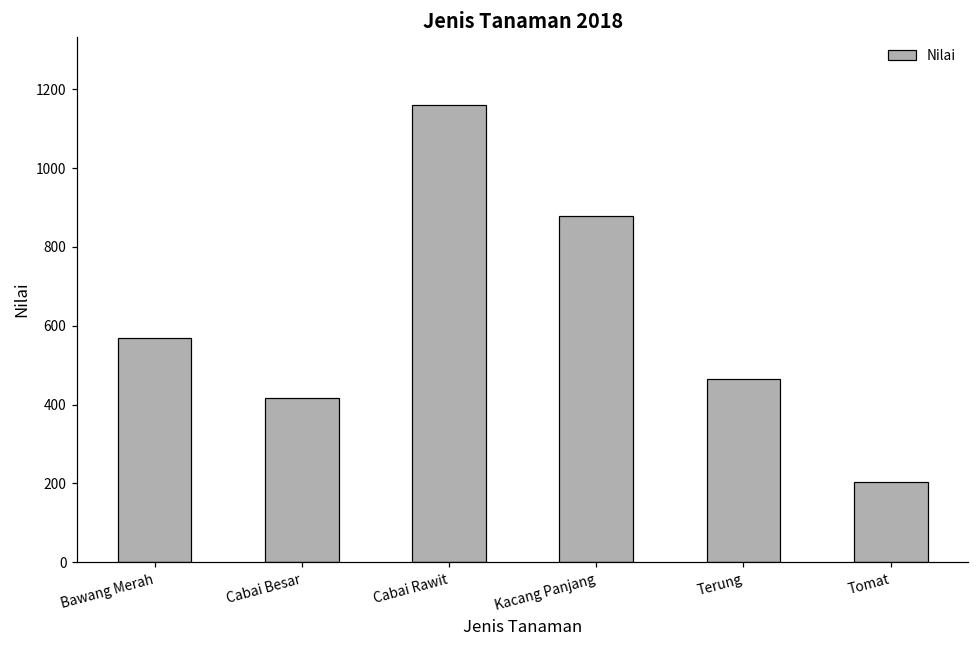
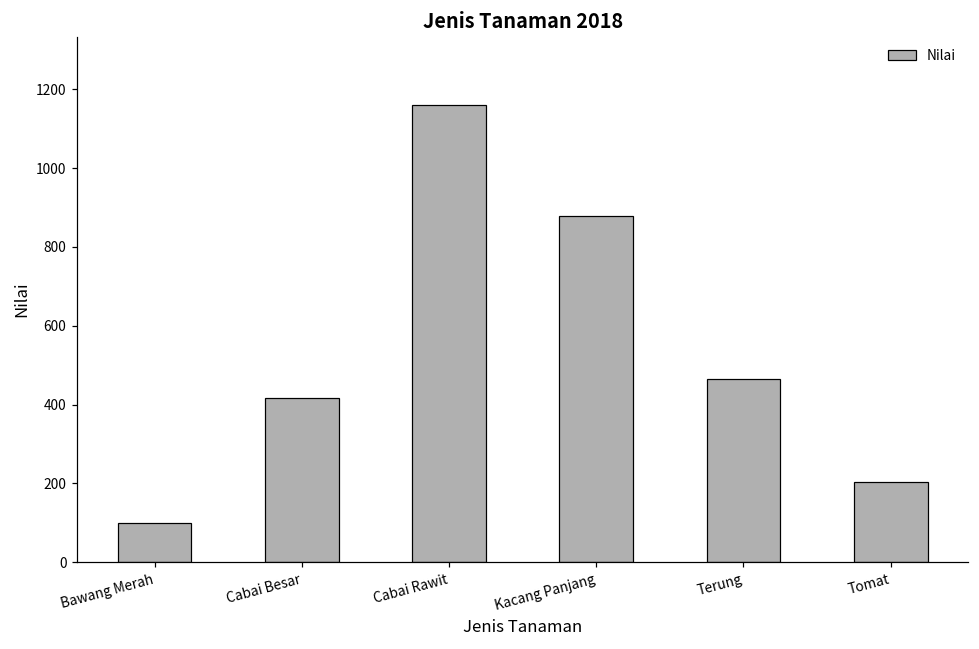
  {
-   "Bawang Merah": 570,
+   "Bawang Merah": 100,
    "Cabai Besar": 420,
    "Cabai Rawit": 1160,
    "Kacang Panjang": 880,
    "Terung": 460,
    "Tomat": 200
  }
